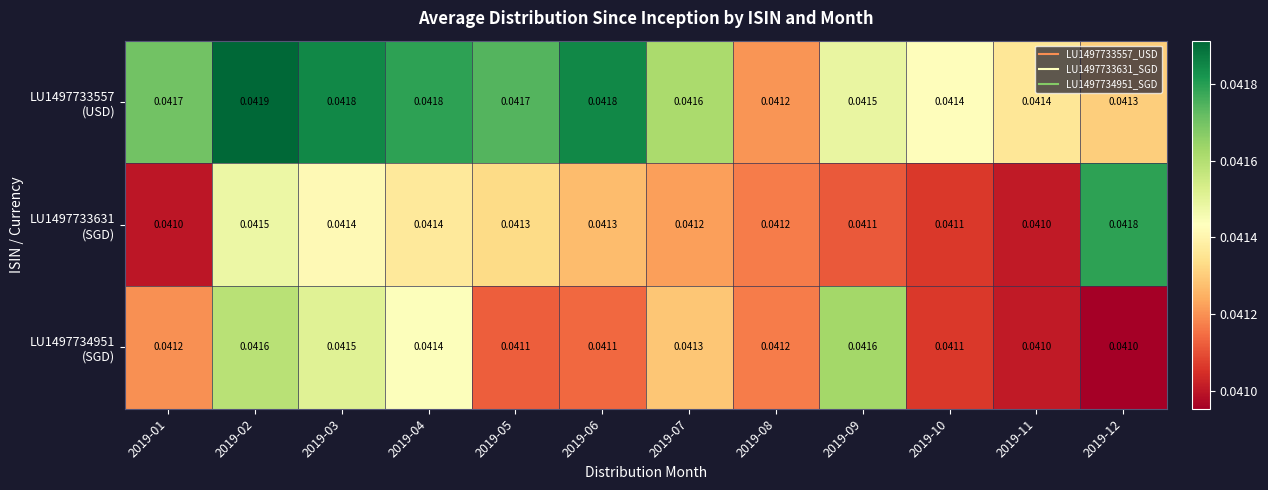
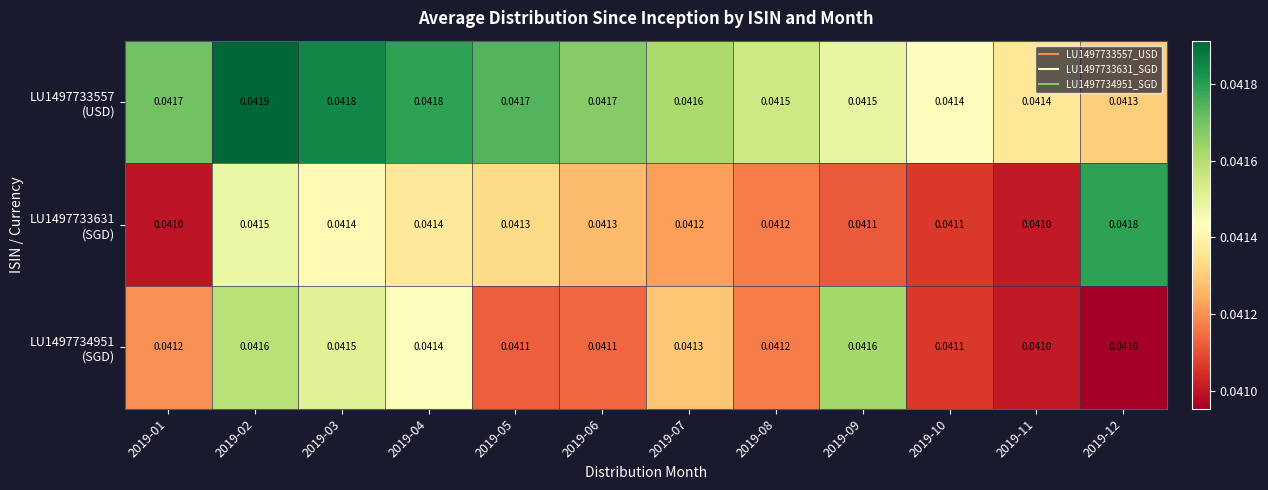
  {
    "LU1497733557 (USD)": {
      "2019-01": 0.0417,
      "2019-02": 0.0419,
      "2019-03": 0.0418,
      "2019-04": 0.0418,
      "2019-05": 0.0417,
-     "2019-06": 0.0418,
+     "2019-06": 0.0417,
      "2019-07": 0.0416,
-     "2019-08": 0.0412,
+     "2019-08": 0.0415,
      "2019-09": 0.0415,
      "2019-10": 0.0414,
      "2019-11": 0.0414,
      "2019-12": 0.0413
    },
    "LU1497733631 (SGD)": {
      "2019-01": 0.0410,
      "2019-02": 0.0415,
      "2019-03": 0.0414,
      "2019-04": 0.0414,
      "2019-05": 0.0413,
      "2019-06": 0.0413,
      "2019-07": 0.0412,
      "2019-08": 0.0412,
      "2019-09": 0.0411,
      "2019-10": 0.0411,
      "2019-11": 0.0410,
      "2019-12": 0.0418
    },
    "LU1497734951 (SGD)": {
      "2019-01": 0.0412,
      "2019-02": 0.0416,
      "2019-03": 0.0415,
      "2019-04": 0.0414,
      "2019-05": 0.0411,
      "2019-06": 0.0411,
      "2019-07": 0.0413,
      "2019-08": 0.0412,
      "2019-09": 0.0416,
      "2019-10": 0.0411,
      "2019-11": 0.0410,
      "2019-12": 0.0410
    }
  }
